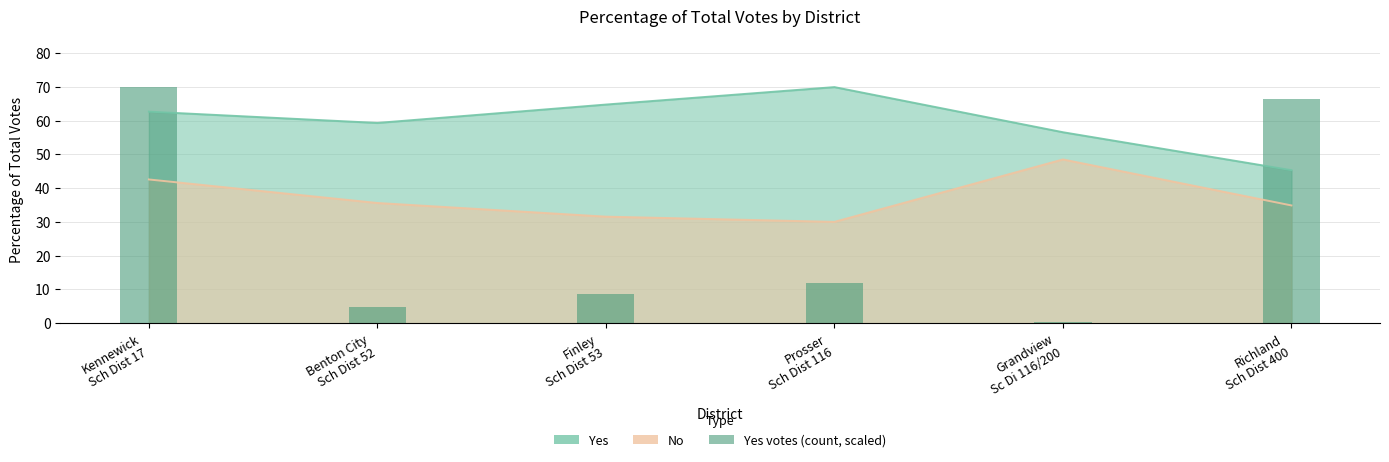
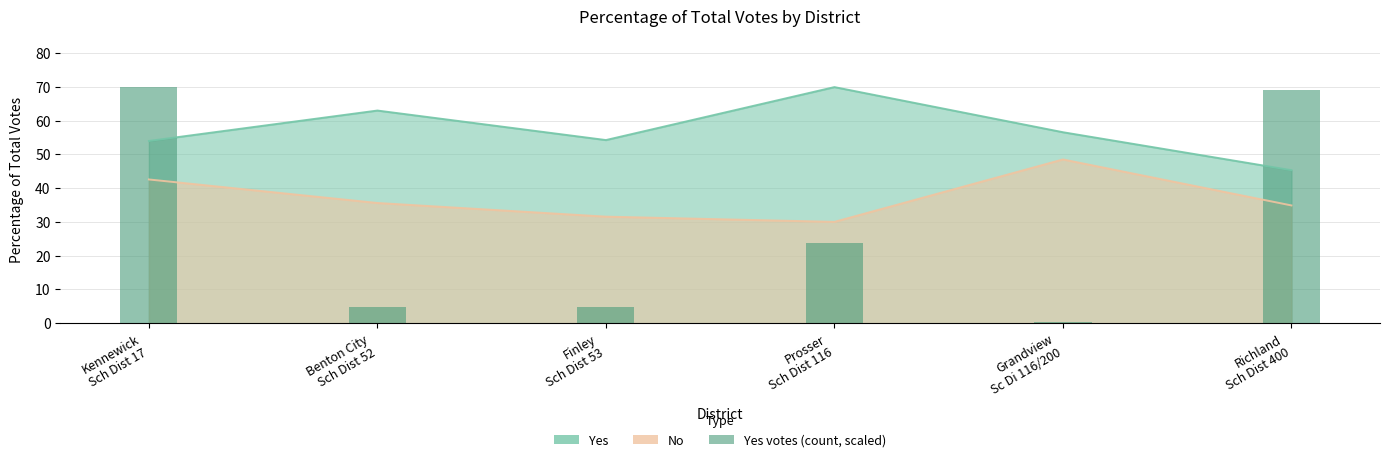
  {
    "Yes votes (count, scaled)": {
      "Kennewick Sch Dist 17": 70,
      "Benton City Sch Dist 52": 5,
-     "Finley Sch Dist 53": 9,
-     "Prosser Sch Dist 116": 12,
-     "Richland Sch Dist 400": 66
+     "Finley Sch Dist 53": 5,
+     "Prosser Sch Dist 116": 24,
+     "Richland Sch Dist 400": 69
    },
    "Yes": {
-     "Kennewick Sch Dist 17": 63,
-     "Benton City Sch Dist 52": 59,
-     "Finley Sch Dist 53": 65,
+     "Kennewick Sch Dist 17": 54,
+     "Benton City Sch Dist 52": 63,
+     "Finley Sch Dist 53": 54,
      "Prosser Sch Dist 116": 70,
      "Grandview Sc Di 116/200": 57,
      "Richland Sch Dist 400": 45
    },
    "No": {
      "Kennewick Sch Dist 17": 43,
      "Benton City Sch Dist 52": 36,
      "Finley Sch Dist 53": 32,
      "Prosser Sch Dist 116": 30,
      "Grandview Sc Di 116/200": 49,
      "Richland Sch Dist 400": 35
    }
  }
